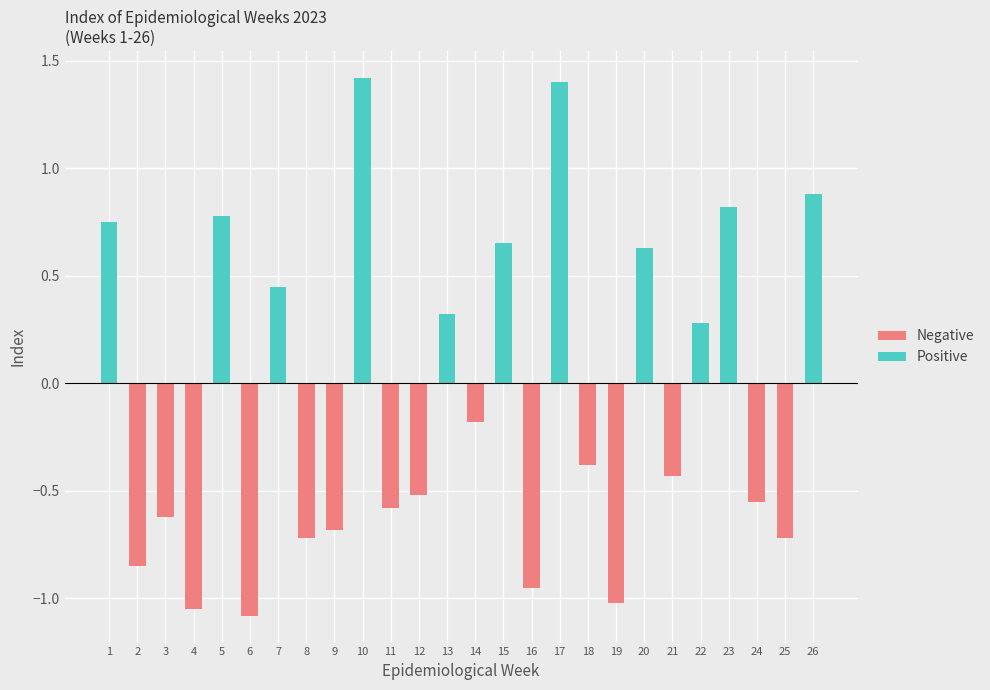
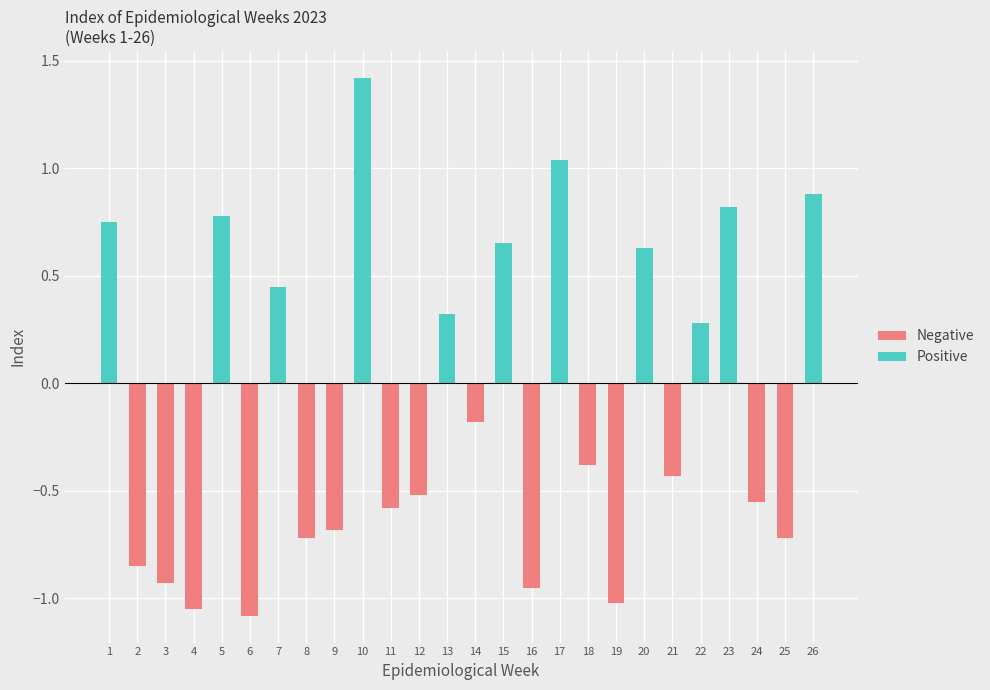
  {
    "Positive": {
      "1": 0.75,
      "2": 0.00,
      "3": 0.00,
      "4": 0.00,
      "5": 0.78,
      "6": 0.00,
      "7": 0.45,
      "8": 0.00,
      "9": 0.00,
      "10": 1.42,
      "11": 0.00,
      "12": 0.00,
      "13": 0.32,
      "14": 0.00,
      "15": 0.65,
      "16": 0.00,
-     "17": 1.40,
+     "17": 1.04,
      "18": 0.00,
      "19": 0.00,
      "20": 0.63,
      "21": 0.00,
      "22": 0.28,
      "23": 0.82,
      "24": 0.00,
      "25": 0.00,
      "26": 0.88
    },
    "Negative": {
      "1": 0.00,
      "2": -0.85,
-     "3": -0.62,
+     "3": -0.93,
      "4": -1.05,
      "5": 0.00,
      "6": -1.08,
      "7": 0.00,
      "8": -0.72,
      "9": -0.68,
      "10": 0.00,
      "11": -0.58,
      "12": -0.52,
      "13": 0.00,
      "14": -0.18,
      "15": 0.00,
      "16": -0.95,
      "17": 0.00,
      "18": -0.38,
      "19": -1.02,
      "20": 0.00,
      "21": -0.43,
      "22": 0.00,
      "23": 0.00,
      "24": -0.55,
      "25": -0.72,
      "26": 0.00
    }
  }
